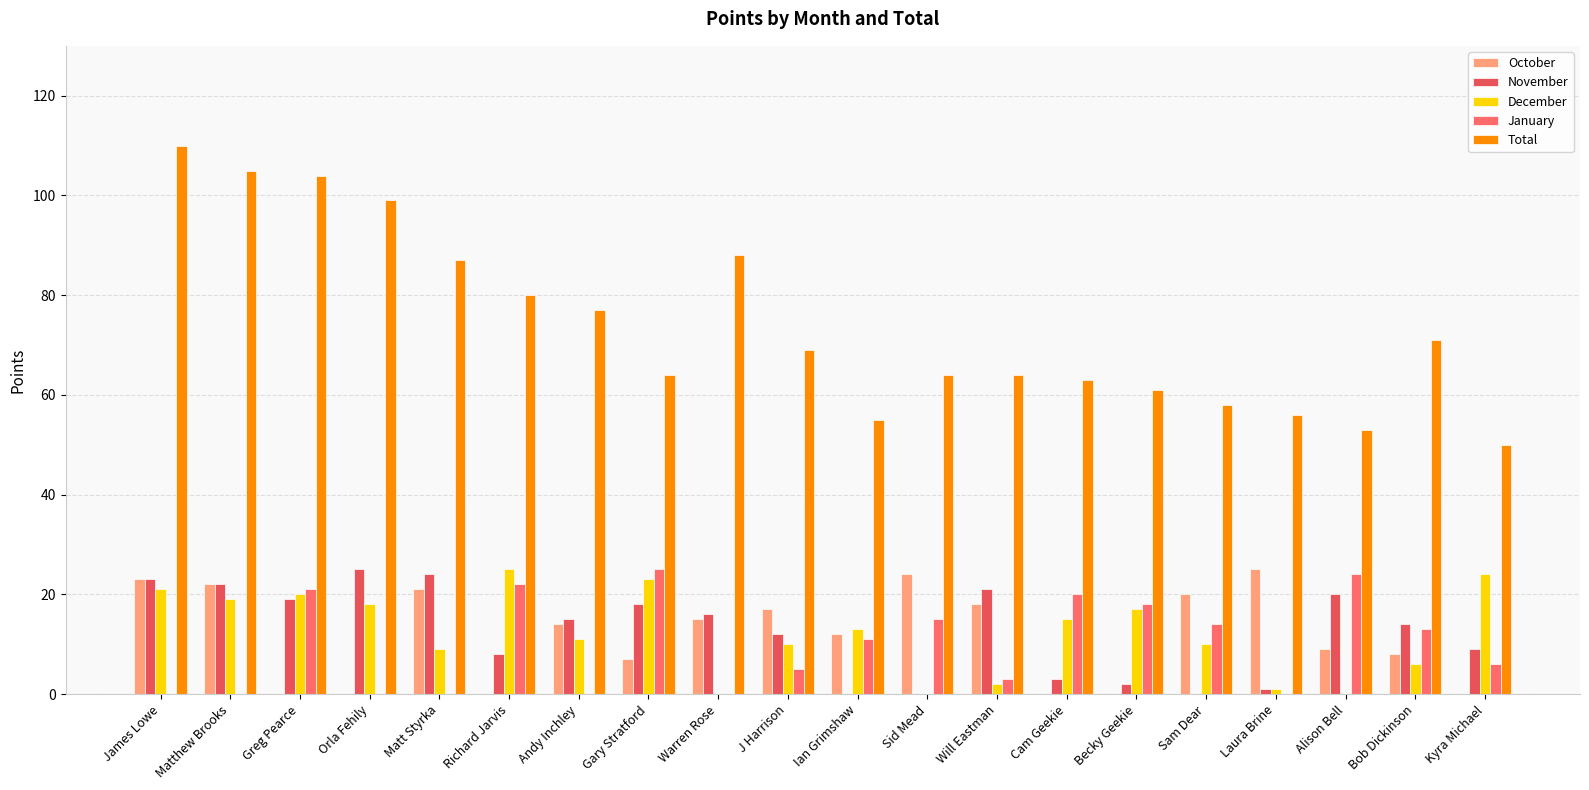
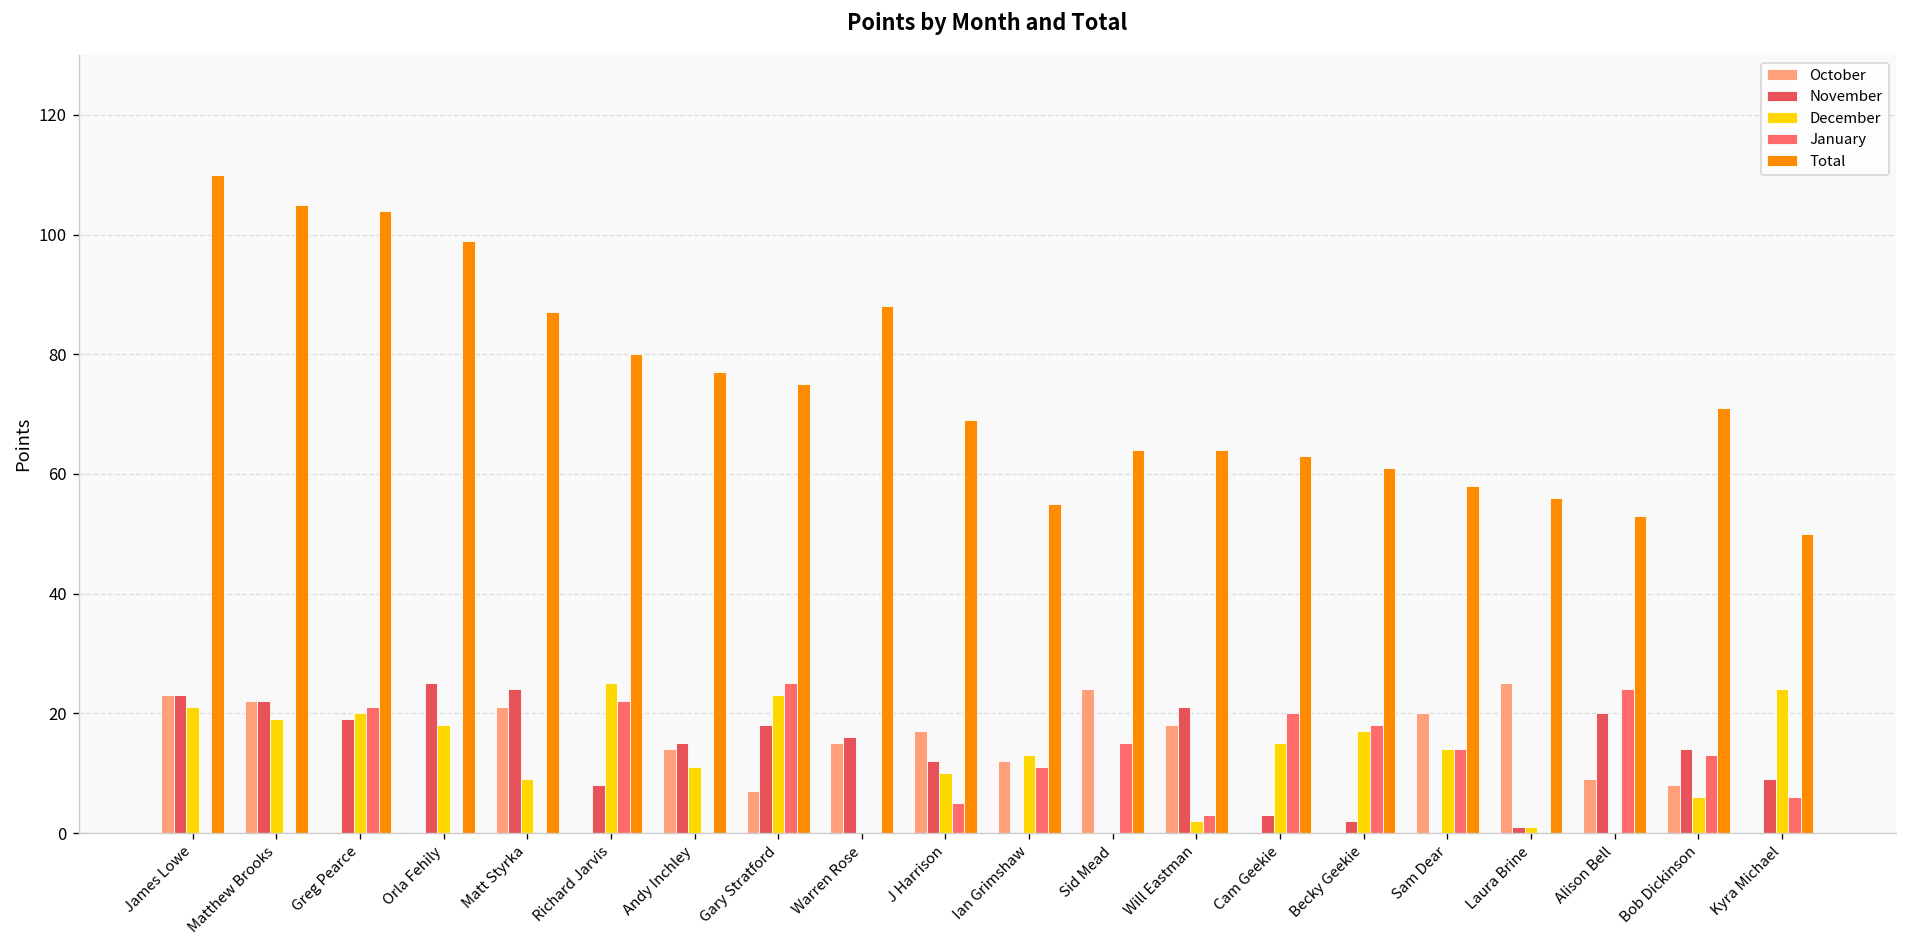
  {
    "December": {
      "James Lowe": 21,
      "Matthew Brooks": 19,
      "Greg Pearce": 20,
      "Orla Fehily": 18,
      "Matt Styrka": 9,
      "Richard Jarvis": 25,
      "Andy Inchley": 11,
      "Gary Stratford": 23,
      "Warren Rose": 0,
      "J Harrison": 10,
      "Ian Grimshaw": 13,
      "Sid Mead": 0,
      "Will Eastman": 2,
      "Cam Geekie": 15,
      "Becky Geekie": 17,
-     "Sam Dear": 10,
+     "Sam Dear": 14,
      "Laura Brine": 1,
      "Alison Bell": 0,
      "Bob Dickinson": 6,
      "Kyra Michael": 24
    },
    "Total": {
      "James Lowe": 110,
      "Matthew Brooks": 105,
      "Greg Pearce": 104,
      "Orla Fehily": 99,
      "Matt Styrka": 87,
      "Richard Jarvis": 80,
      "Andy Inchley": 77,
-     "Gary Stratford": 64,
+     "Gary Stratford": 75,
      "Warren Rose": 88,
      "J Harrison": 69,
      "Ian Grimshaw": 55,
      "Sid Mead": 64,
      "Will Eastman": 64,
      "Cam Geekie": 63,
      "Becky Geekie": 61,
      "Sam Dear": 58,
      "Laura Brine": 56,
      "Alison Bell": 53,
      "Bob Dickinson": 71,
      "Kyra Michael": 50
    }
  }
